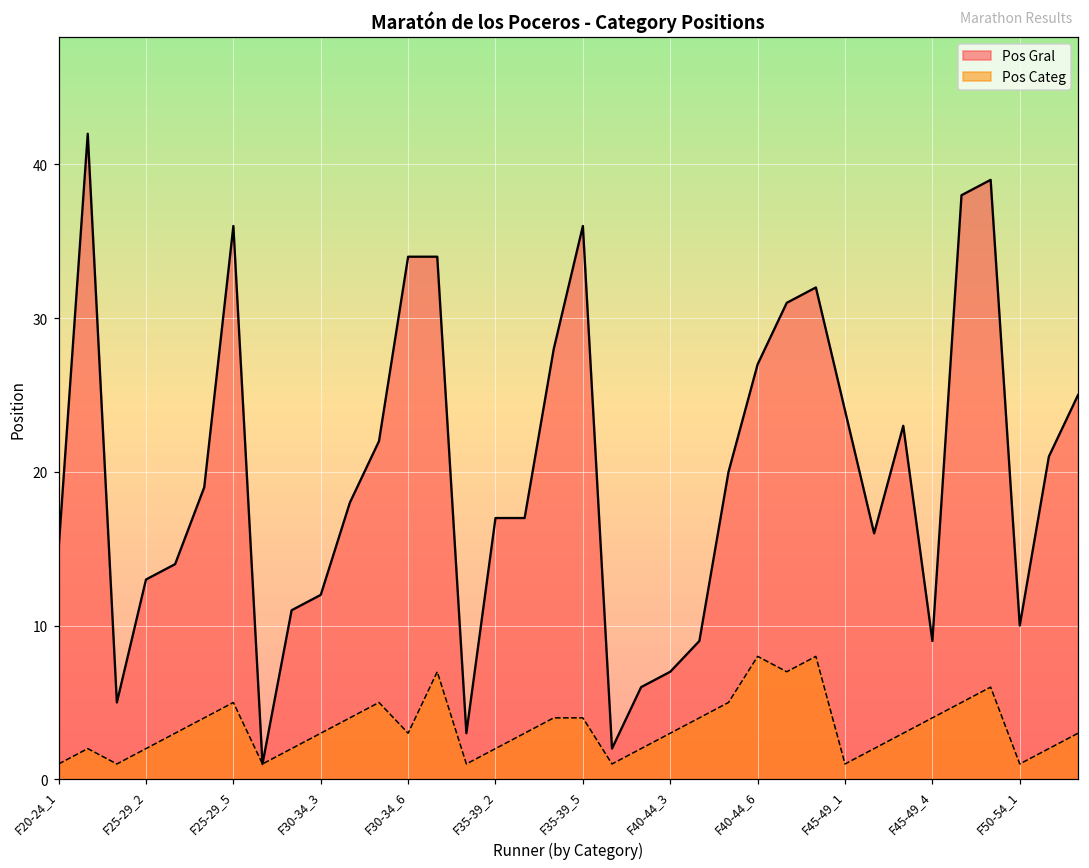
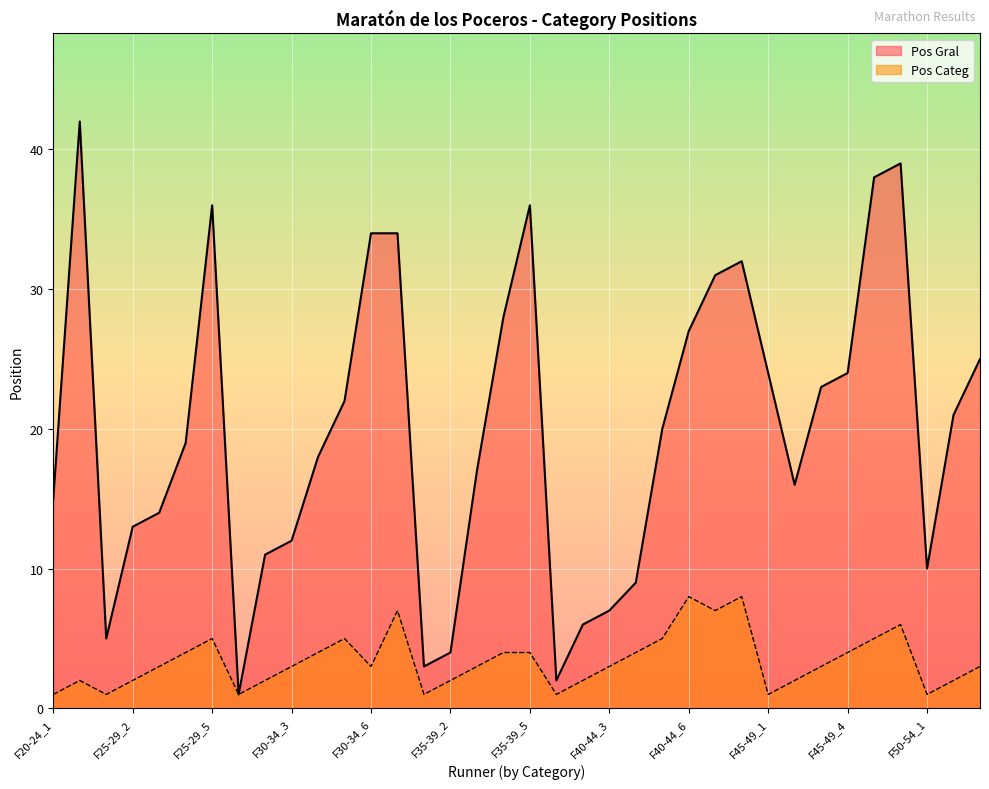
  {
    "Pos Gral": {
      "F20-24_1": 15,
      "F25-29_2": 13,
      "F25-29_5": 36,
      "F30-34_3": 12,
      "F30-34_6": 34,
-     "F35-39_2": 17,
+     "F35-39_2": 4,
      "F35-39_5": 36,
      "F40-44_3": 7,
      "F40-44_6": 27,
      "F45-49_1": 24,
-     "F45-49_4": 9,
+     "F45-49_4": 24,
      "F50-54_1": 10
    },
    "Pos Categ": {
      "F20-24_1": 1,
      "F25-29_2": 2,
      "F25-29_5": 5,
      "F30-34_3": 3,
      "F30-34_6": 3,
      "F35-39_2": 2,
      "F35-39_5": 4,
      "F40-44_3": 3,
      "F40-44_6": 8,
      "F45-49_1": 1,
      "F45-49_4": 4,
      "F50-54_1": 1
    }
  }
